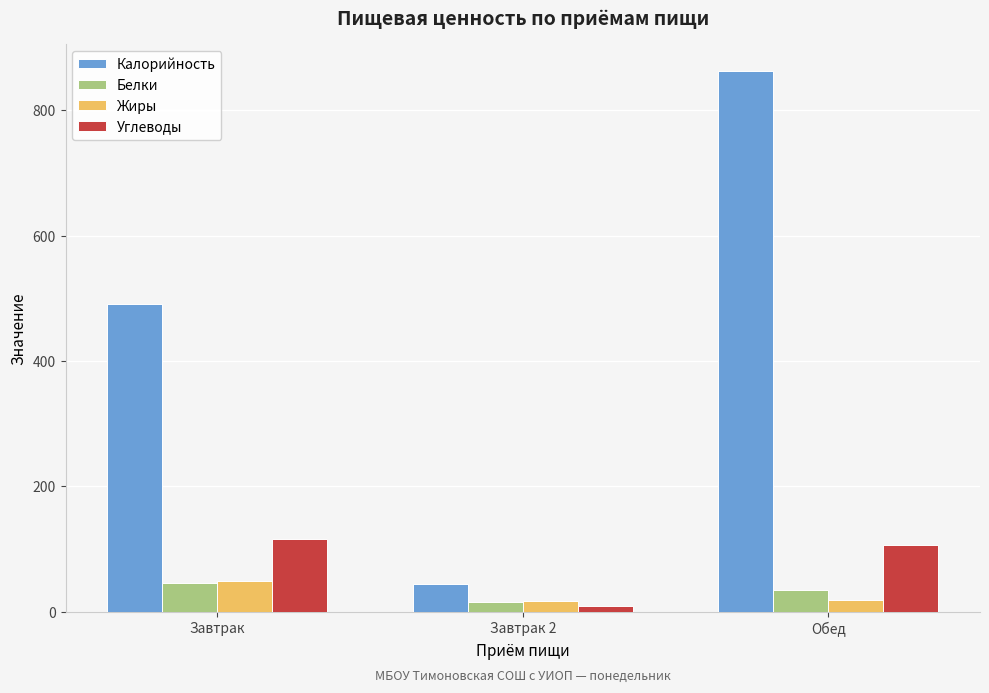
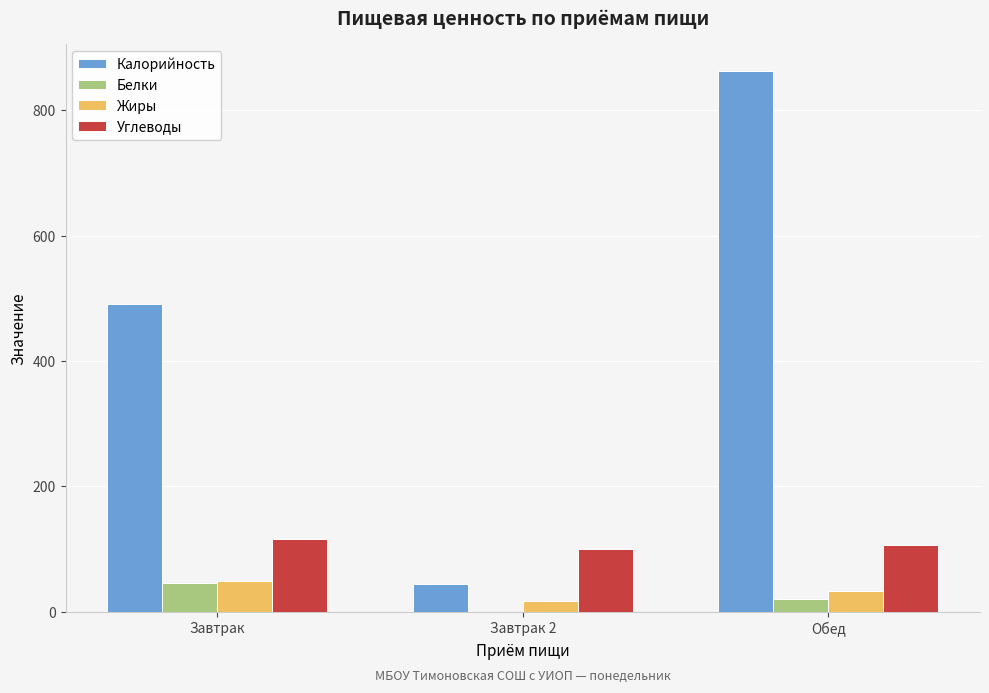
  {
    "Калорийность": {
      "Завтрак": 490,
      "Завтрак 2": 40,
      "Обед": 860
    },
    "Белки": {
      "Завтрак": 50,
-     "Завтрак 2": 20,
-     "Обед": 30
+     "Завтрак 2": 0,
+     "Обед": 20
    },
    "Жиры": {
      "Завтрак": 50,
      "Завтрак 2": 20,
-     "Обед": 20
+     "Обед": 30
    },
    "Углеводы": {
      "Завтрак": 120,
-     "Завтрак 2": 10,
+     "Завтрак 2": 100,
      "Обед": 110
    }
  }
